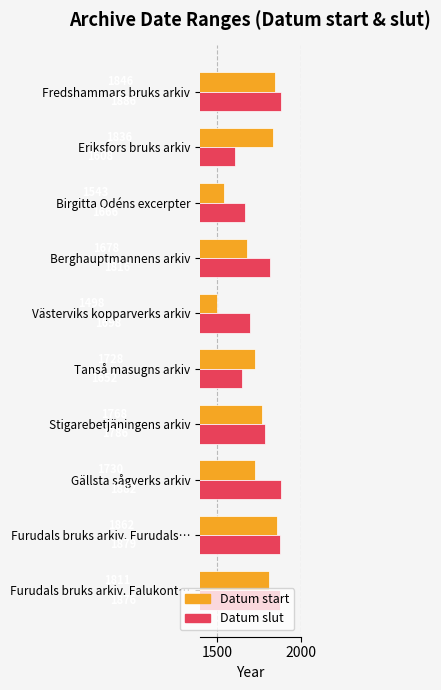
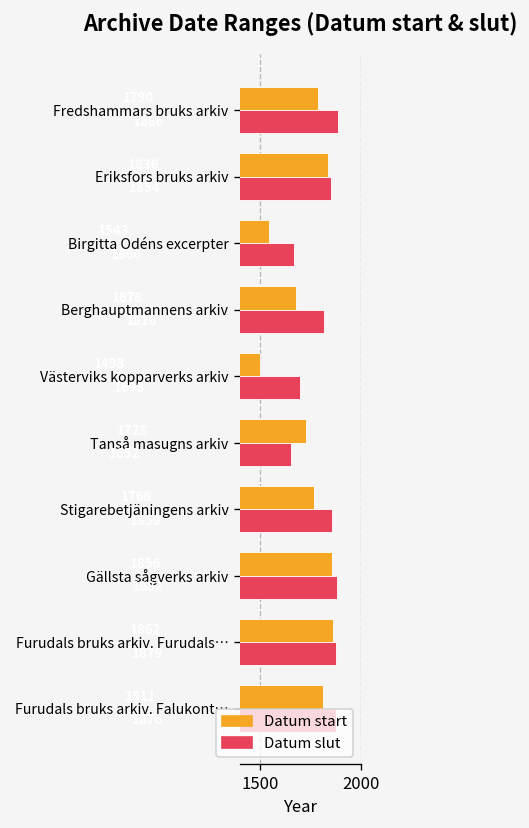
  {
    "Datum start": {
-     "Fredshammars bruks arkiv": 1850,
+     "Fredshammars bruks arkiv": 1790,
      "Eriksfors bruks arkiv": 1840,
      "Birgitta Odéns excerpter": 1540,
      "Berghauptmannens arkiv": 1680,
      "Västerviks kopparverks arkiv": 1500,
      "Tanså masugns arkiv": 1730,
      "Stigarebetjäningens arkiv": 1770,
-     "Gällsta sågverks arkiv": 1730,
+     "Gällsta sågverks arkiv": 1860,
      "Furudals bruks arkiv. Furudals…": 1860,
      "Furudals bruks arkiv. Falukont…": 1810
    },
    "Datum slut": {
      "Fredshammars bruks arkiv": 1890,
-     "Eriksfors bruks arkiv": 1610,
+     "Eriksfors bruks arkiv": 1850,
      "Birgitta Odéns excerpter": 1670,
      "Berghauptmannens arkiv": 1820,
      "Västerviks kopparverks arkiv": 1700,
      "Tanså masugns arkiv": 1650,
-     "Stigarebetjäningens arkiv": 1790,
+     "Stigarebetjäningens arkiv": 1860,
      "Gällsta sågverks arkiv": 1880,
      "Furudals bruks arkiv. Furudals…": 1880
    }
  }
